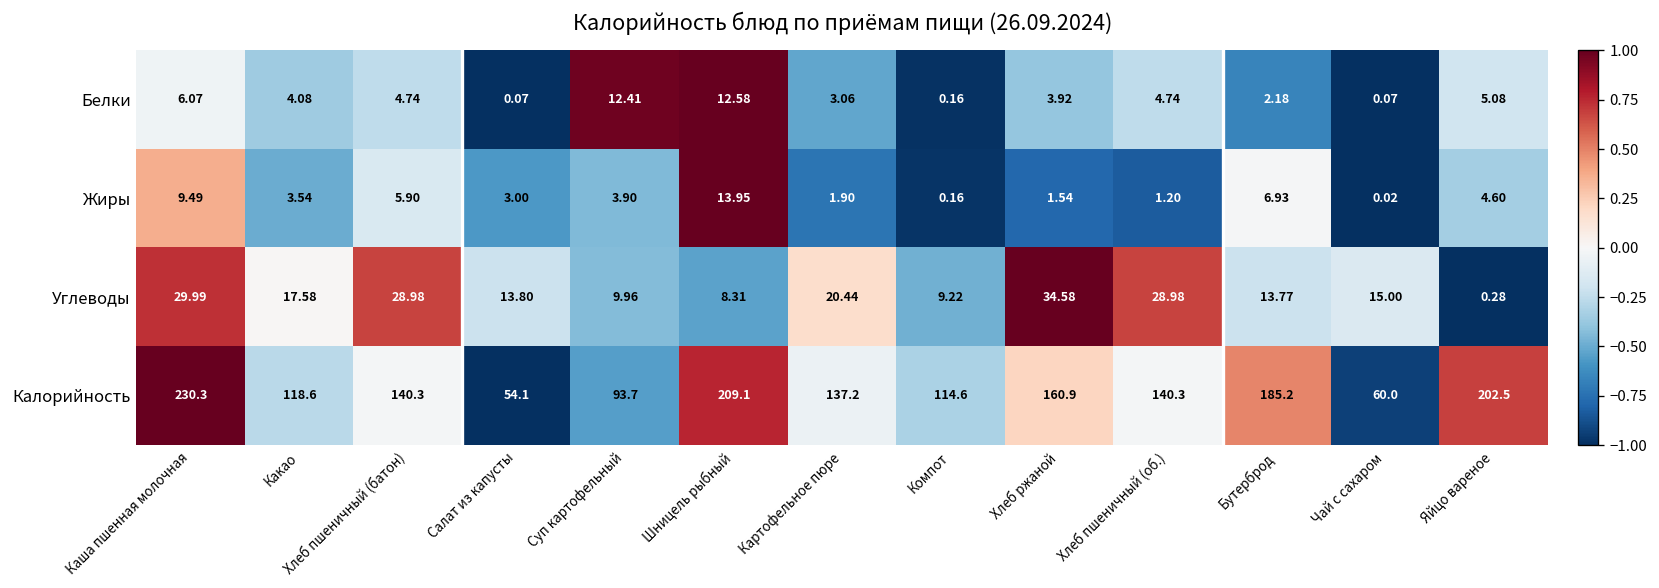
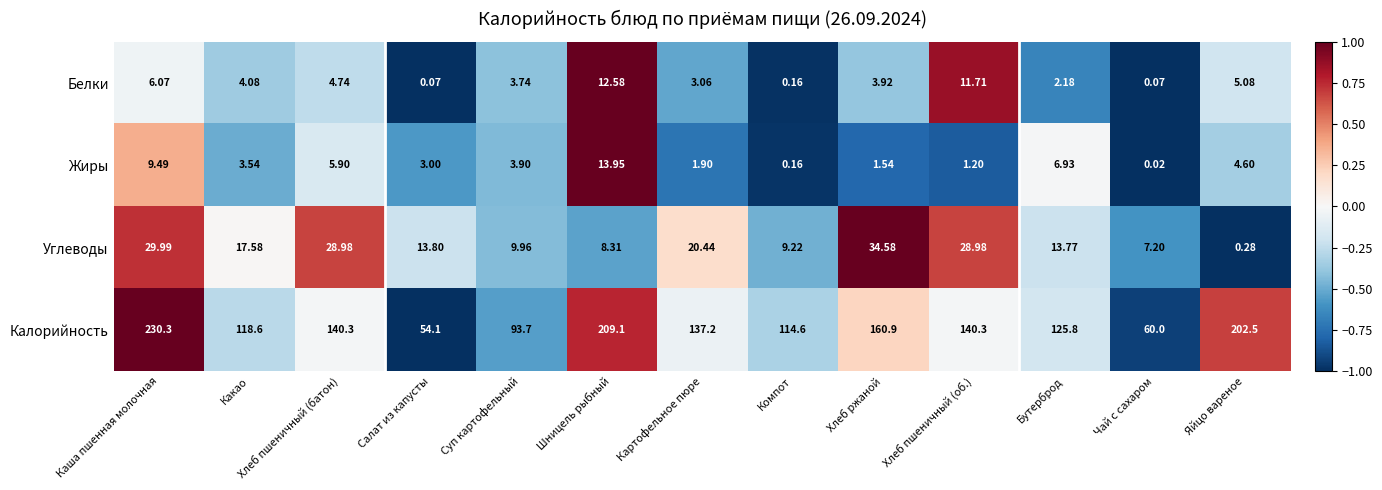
  {
    "Белки": {
      "Каша пшенная молочная": 6.07,
      "Какао": 4.08,
      "Хлеб пшеничный (батон)": 4.74,
      "Салат из капусты": 0.07,
-     "Суп картофельный": 12.41,
+     "Суп картофельный": 3.74,
      "Шницель рыбный": 12.58,
      "Картофельное пюре": 3.06,
      "Компот": 0.16,
      "Хлеб ржаной": 3.92,
-     "Хлеб пшеничный (об.)": 4.74,
+     "Хлеб пшеничный (об.)": 11.71,
      "Бутерброд": 2.18,
      "Чай с сахаром": 0.07,
      "Яйцо вареное": 5.08
    },
    "Жиры": {
      "Каша пшенная молочная": 9.49,
      "Какао": 3.54,
      "Хлеб пшеничный (батон)": 5.90,
      "Салат из капусты": 3.00,
      "Суп картофельный": 3.90,
      "Шницель рыбный": 13.95,
      "Картофельное пюре": 1.90,
      "Компот": 0.16,
      "Хлеб ржаной": 1.54,
      "Хлеб пшеничный (об.)": 1.20,
      "Бутерброд": 6.93,
      "Чай с сахаром": 0.02,
      "Яйцо вареное": 4.60
    },
    "Углеводы": {
      "Каша пшенная молочная": 29.99,
      "Какао": 17.58,
      "Хлеб пшеничный (батон)": 28.98,
      "Салат из капусты": 13.80,
      "Суп картофельный": 9.96,
      "Шницель рыбный": 8.31,
      "Картофельное пюре": 20.44,
      "Компот": 9.22,
      "Хлеб ржаной": 34.58,
      "Хлеб пшеничный (об.)": 28.98,
      "Бутерброд": 13.77,
-     "Чай с сахаром": 15.00,
+     "Чай с сахаром": 7.20,
      "Яйцо вареное": 0.28
    },
    "Калорийность": {
      "Каша пшенная молочная": 230.3,
      "Какао": 118.6,
      "Хлеб пшеничный (батон)": 140.3,
      "Салат из капусты": 54.1,
      "Суп картофельный": 93.7,
      "Шницель рыбный": 209.1,
      "Картофельное пюре": 137.2,
      "Компот": 114.6,
      "Хлеб ржаной": 160.9,
      "Хлеб пшеничный (об.)": 140.3,
-     "Бутерброд": 185.2,
+     "Бутерброд": 125.8,
      "Чай с сахаром": 60.0,
      "Яйцо вареное": 202.5
    }
  }
